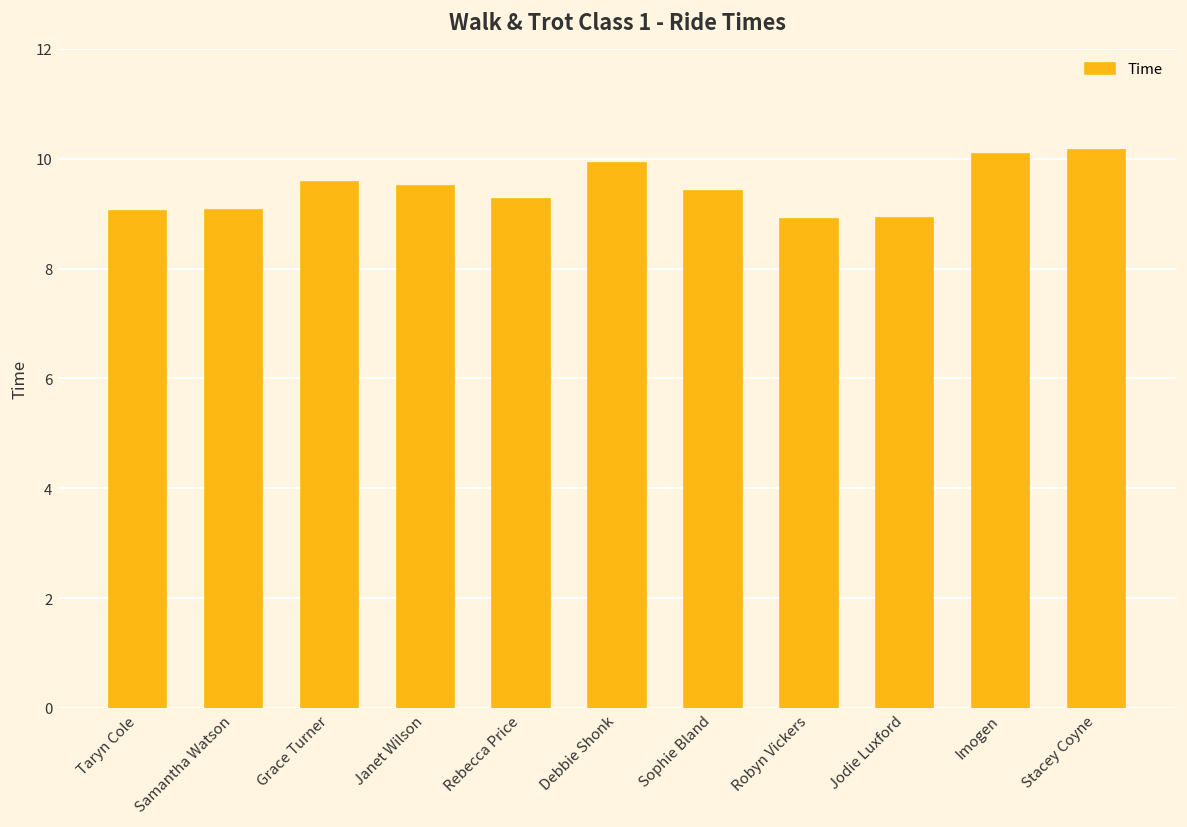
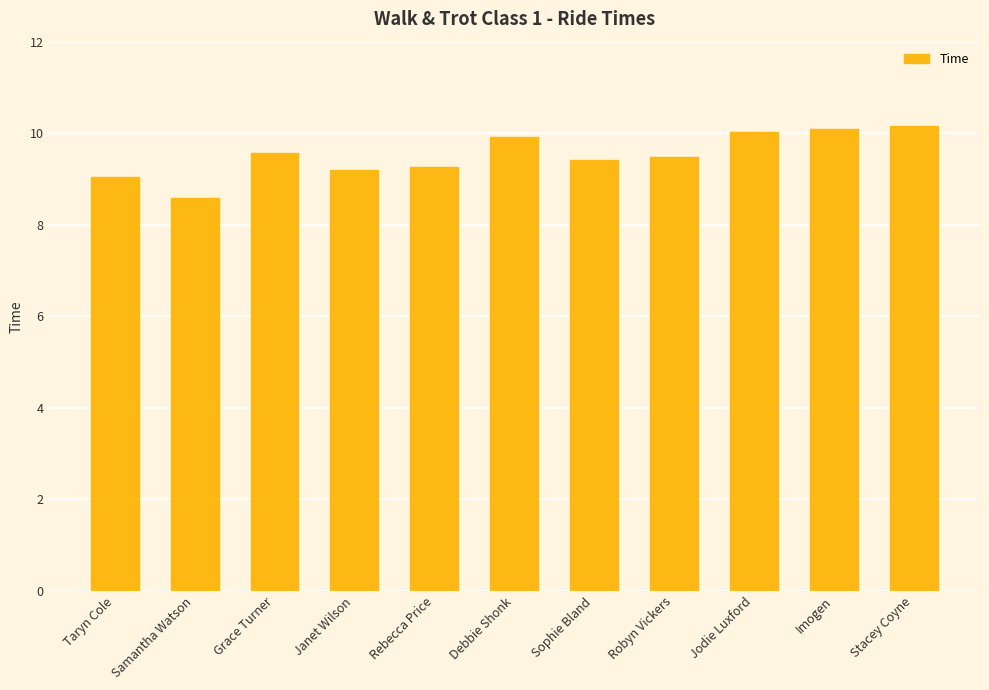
  {
    "Taryn Cole": 9.1,
-   "Samantha Watson": 9.1,
+   "Samantha Watson": 8.6,
    "Grace Turner": 9.6,
-   "Janet Wilson": 9.5,
+   "Janet Wilson": 9.2,
    "Rebecca Price": 9.3,
    "Debbie Shonk": 9.9,
    "Sophie Bland": 9.4,
-   "Robyn Vickers": 8.9,
-   "Jodie Luxford": 8.9,
+   "Robyn Vickers": 9.5,
+   "Jodie Luxford": 10.0,
    "Imogen": 10.1,
    "Stacey Coyne": 10.2
  }
